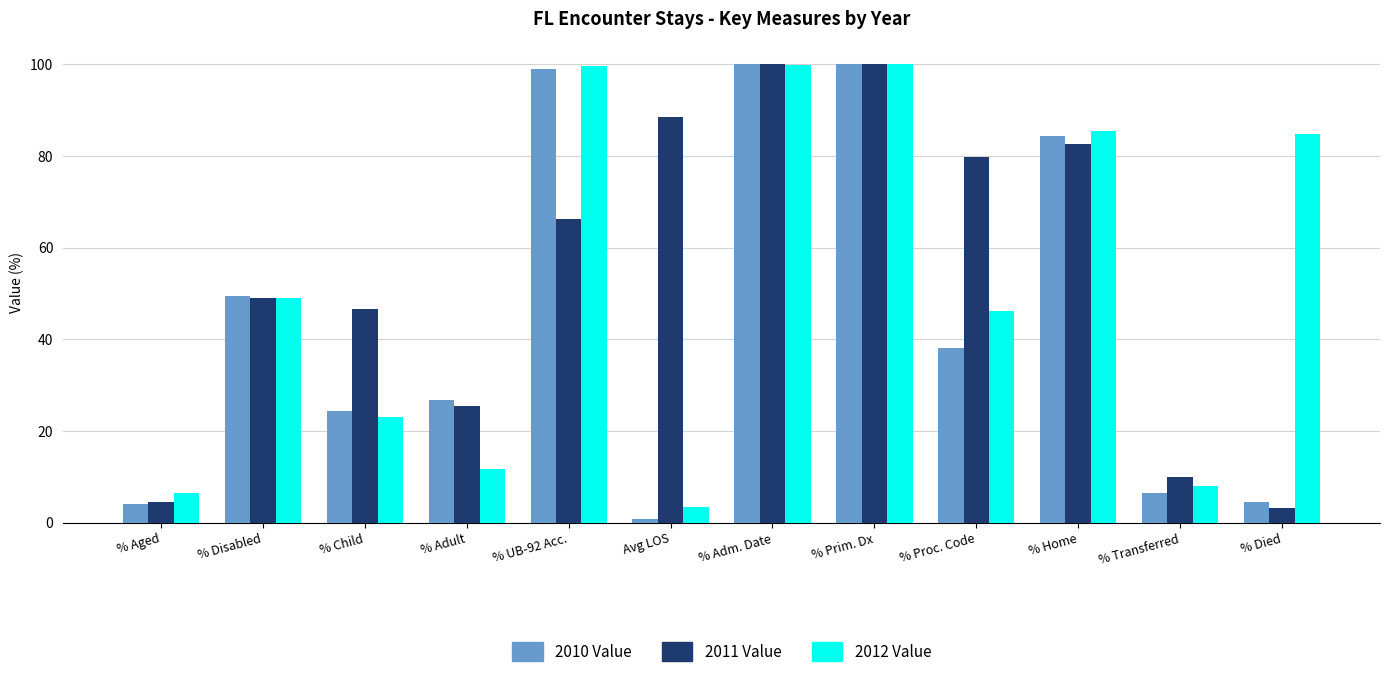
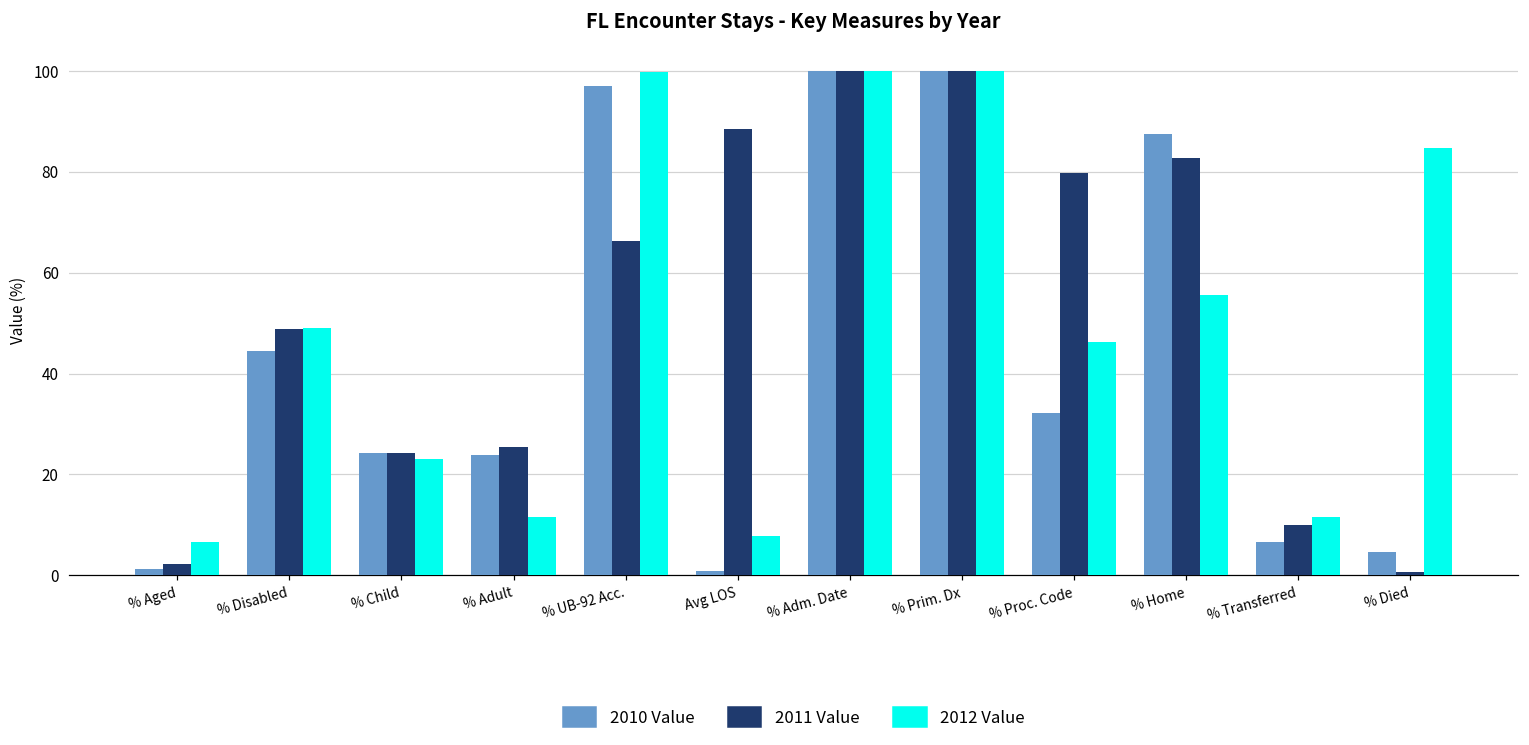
  {
    "2010 Value": {
-     "% Aged": 4,
-     "% Disabled": 49,
+     "% Aged": 1,
+     "% Disabled": 45,
      "% Child": 24,
-     "% Adult": 27,
-     "% UB-92 Acc.": 99,
+     "% Adult": 24,
+     "% UB-92 Acc.": 97,
      "Avg LOS": 1,
      "% Adm. Date": 100,
      "% Prim. Dx": 100,
-     "% Proc. Code": 38,
-     "% Home": 84,
+     "% Proc. Code": 32,
+     "% Home": 87,
      "% Transferred": 7,
      "% Died": 5
    },
    "2011 Value": {
-     "% Aged": 4,
+     "% Aged": 2,
      "% Disabled": 49,
-     "% Child": 47,
+     "% Child": 24,
      "% Adult": 25,
      "% UB-92 Acc.": 66,
      "Avg LOS": 89,
      "% Adm. Date": 100,
      "% Prim. Dx": 100,
      "% Proc. Code": 80,
      "% Home": 83,
      "% Transferred": 10,
-     "% Died": 3
+     "% Died": 1
    },
    "2012 Value": {
      "% Aged": 7,
      "% Disabled": 49,
      "% Child": 23,
      "% Adult": 12,
      "% UB-92 Acc.": 100,
-     "Avg LOS": 3,
+     "Avg LOS": 8,
      "% Adm. Date": 100,
      "% Prim. Dx": 100,
      "% Proc. Code": 46,
-     "% Home": 85,
-     "% Transferred": 8,
+     "% Home": 55,
+     "% Transferred": 12,
      "% Died": 85
    }
  }
